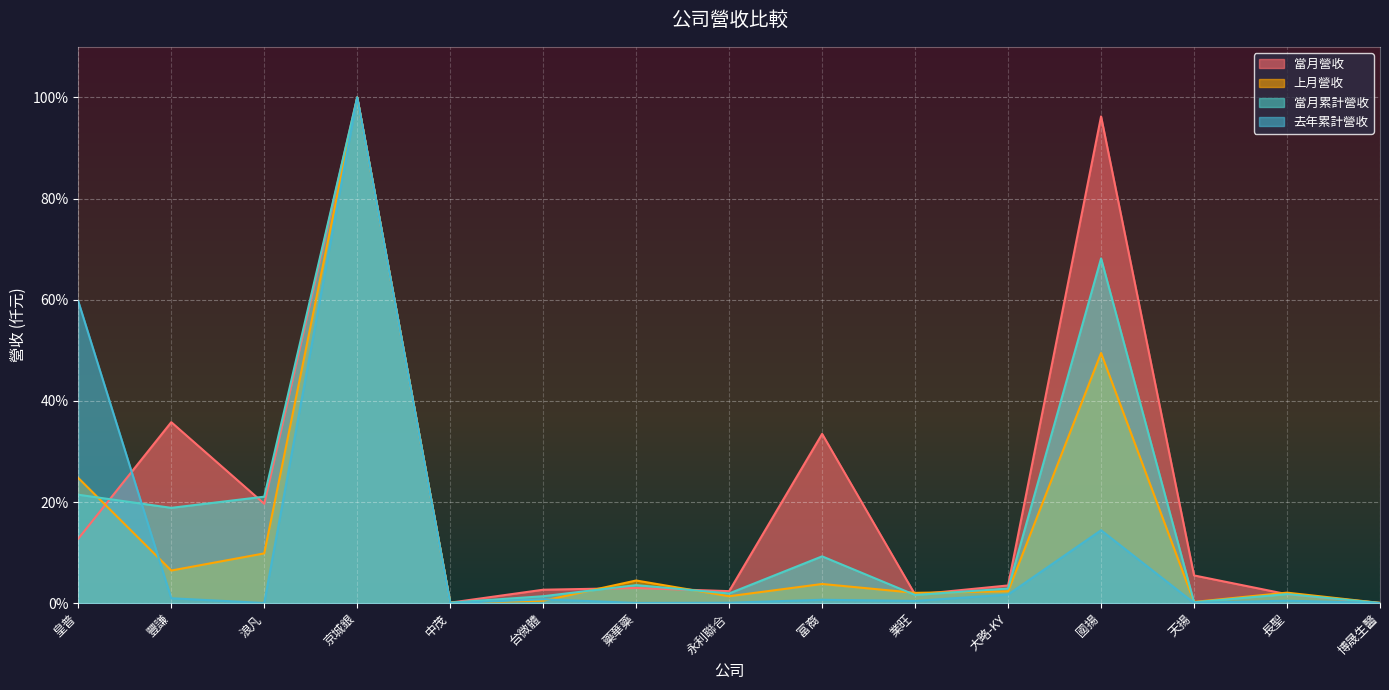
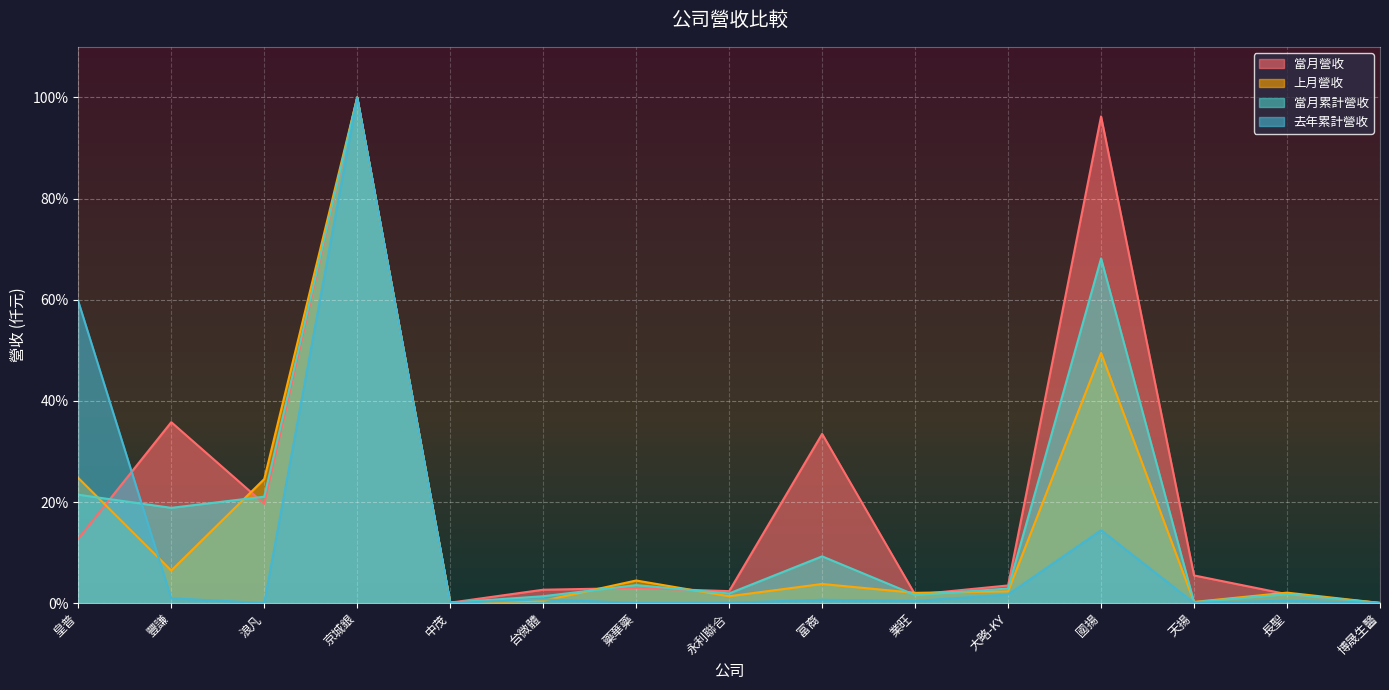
  {
    "當月營收": {
      "皇普": "13%",
      "豐謙": "36%",
      "浪凡": "20%",
      "台微體": "3%",
      "藥華藥": "3%",
      "富裔": "33%",
      "大略-KY": "4%",
      "國揚": "96%",
      "天揚": "5%"
    },
    "上月營收": {
      "皇普": "25%",
      "豐謙": "6%",
-     "浪凡": "10%",
+     "浪凡": "25%",
      "藥華藥": "4%",
      "永利聯合": "1%",
      "富裔": "4%",
      "大略-KY": "2%",
      "國揚": "49%"
    }
  }
